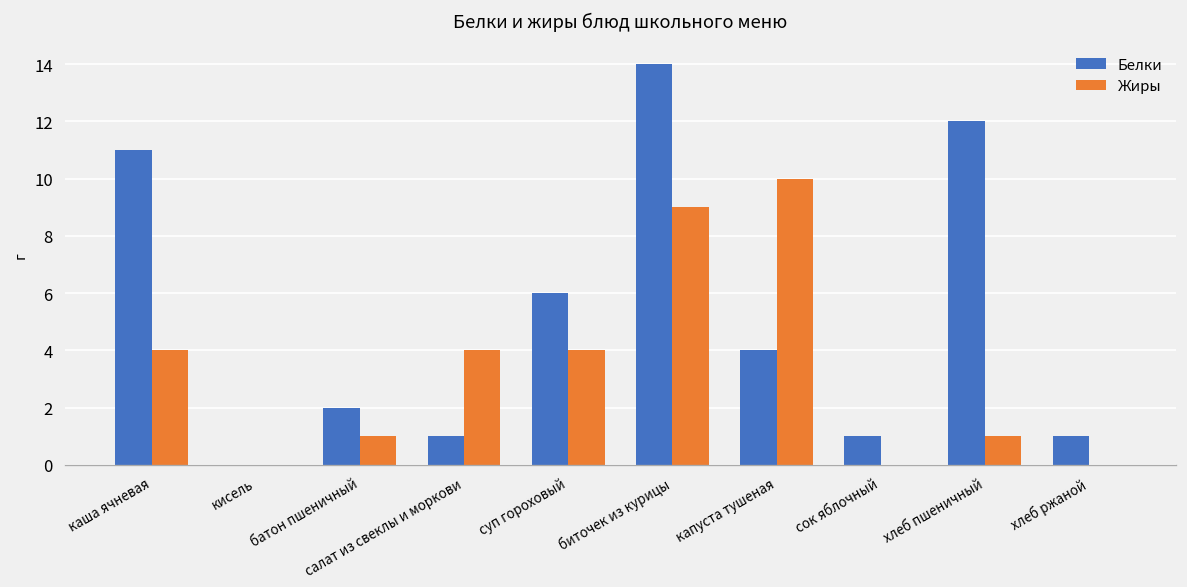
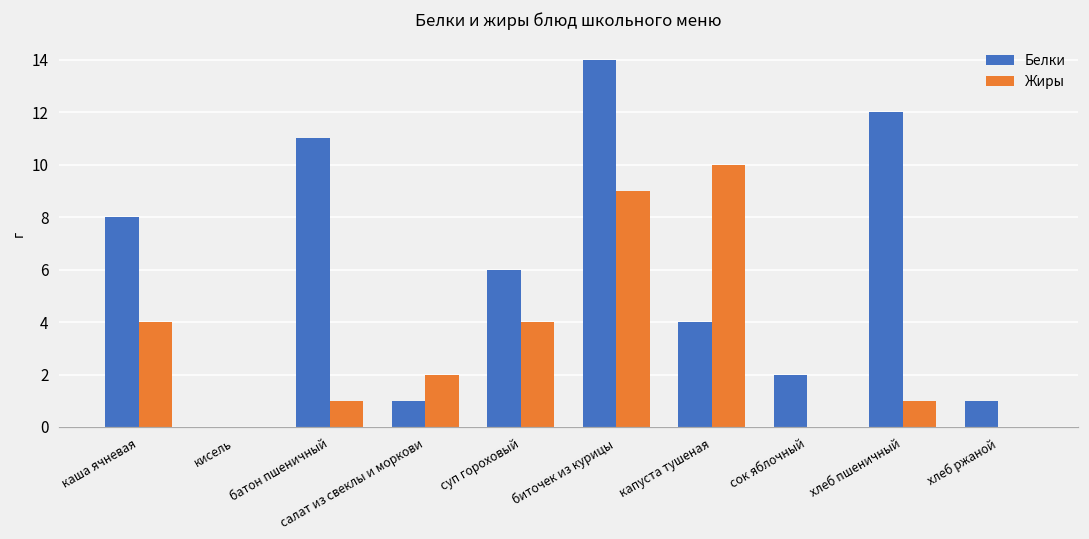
  {
    "Белки": {
-     "каша ячневая": 11,
+     "каша ячневая": 8,
      "кисель": 0,
-     "батон пшеничный": 2,
+     "батон пшеничный": 11,
      "салат из свеклы и моркови": 1,
      "суп гороховый": 6,
      "биточек из курицы": 14,
      "капуста тушеная": 4,
-     "сок яблочный": 1,
+     "сок яблочный": 2,
      "хлеб пшеничный": 12,
      "хлеб ржаной": 1
    },
    "Жиры": {
      "каша ячневая": 4,
      "кисель": 0,
      "батон пшеничный": 1,
-     "салат из свеклы и моркови": 4,
+     "салат из свеклы и моркови": 2,
      "суп гороховый": 4,
      "биточек из курицы": 9,
      "капуста тушеная": 10,
      "сок яблочный": 0,
      "хлеб пшеничный": 1,
      "хлеб ржаной": 0
    }
  }
